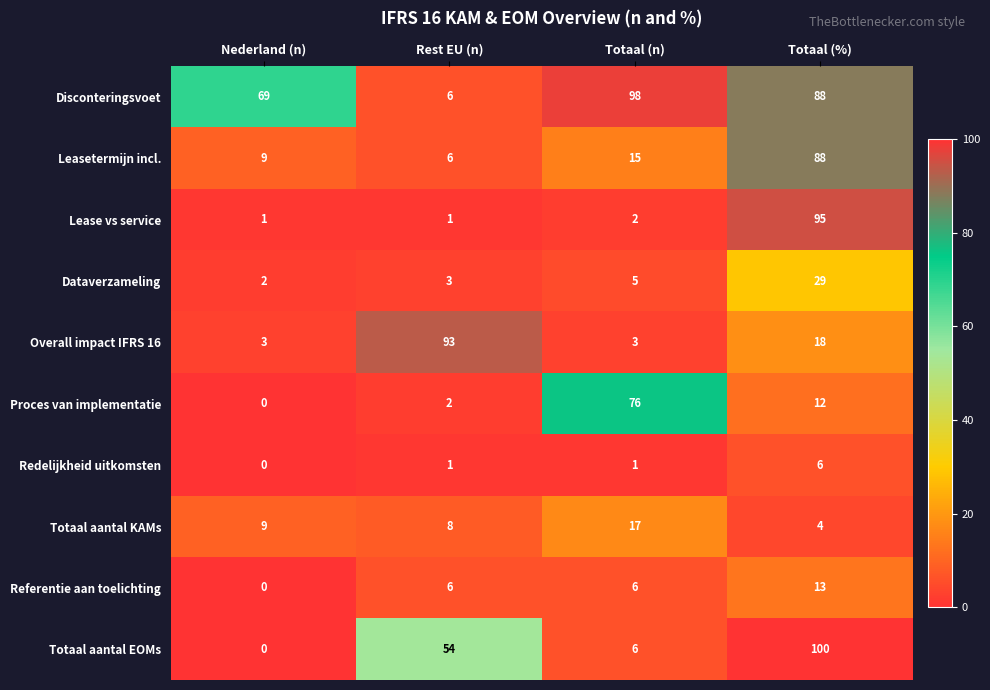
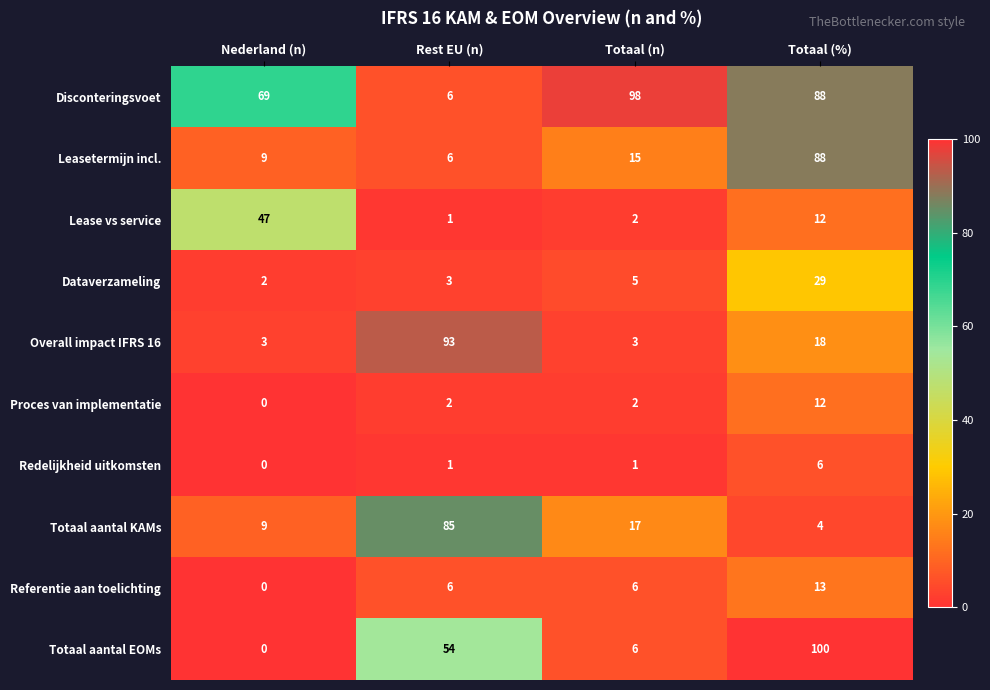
  {
    "Disconteringsvoet": {
      "Nederland (n)": 69,
      "Rest EU (n)": 6,
      "Totaal (n)": 98,
      "Totaal (%)": 88
    },
    "Leasetermijn incl.": {
      "Nederland (n)": 9,
      "Rest EU (n)": 6,
      "Totaal (n)": 15,
      "Totaal (%)": 88
    },
    "Lease vs service": {
-     "Nederland (n)": 1,
+     "Nederland (n)": 47,
      "Rest EU (n)": 1,
      "Totaal (n)": 2,
-     "Totaal (%)": 95
+     "Totaal (%)": 12
    },
    "Dataverzameling": {
      "Nederland (n)": 2,
      "Rest EU (n)": 3,
      "Totaal (n)": 5,
      "Totaal (%)": 29
    },
    "Overall impact IFRS 16": {
      "Nederland (n)": 3,
      "Rest EU (n)": 93,
      "Totaal (n)": 3,
      "Totaal (%)": 18
    },
    "Proces van implementatie": {
      "Nederland (n)": 0,
      "Rest EU (n)": 2,
-     "Totaal (n)": 76,
+     "Totaal (n)": 2,
      "Totaal (%)": 12
    },
    "Redelijkheid uitkomsten": {
      "Nederland (n)": 0,
      "Rest EU (n)": 1,
      "Totaal (n)": 1,
      "Totaal (%)": 6
    },
    "Totaal aantal KAMs": {
      "Nederland (n)": 9,
-     "Rest EU (n)": 8,
+     "Rest EU (n)": 85,
      "Totaal (n)": 17,
      "Totaal (%)": 4
    },
    "Referentie aan toelichting": {
      "Nederland (n)": 0,
      "Rest EU (n)": 6,
      "Totaal (n)": 6,
      "Totaal (%)": 13
    },
    "Totaal aantal EOMs": {
      "Nederland (n)": 0,
      "Rest EU (n)": 54,
      "Totaal (n)": 6,
      "Totaal (%)": 100
    }
  }
